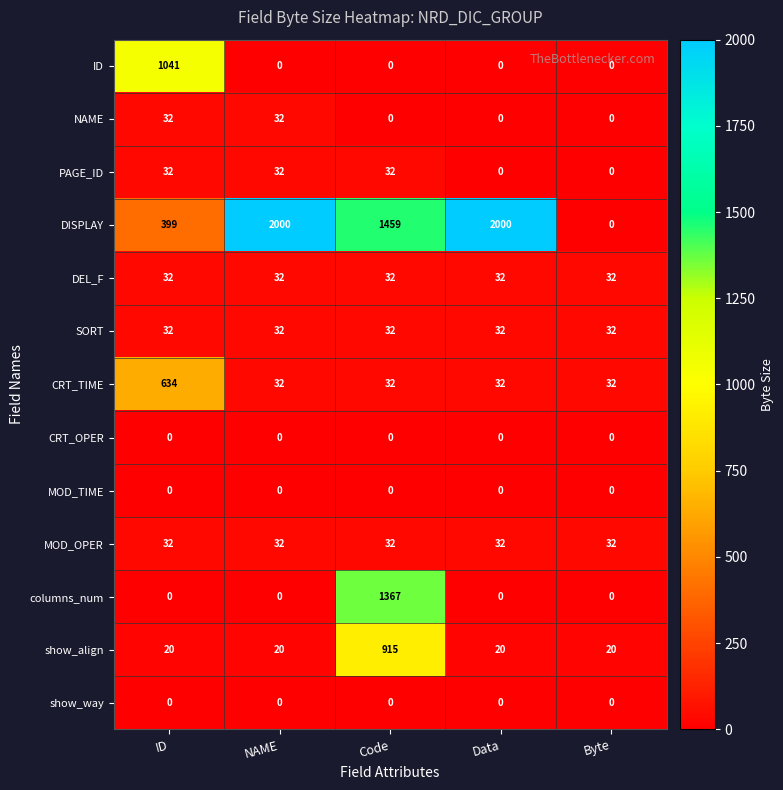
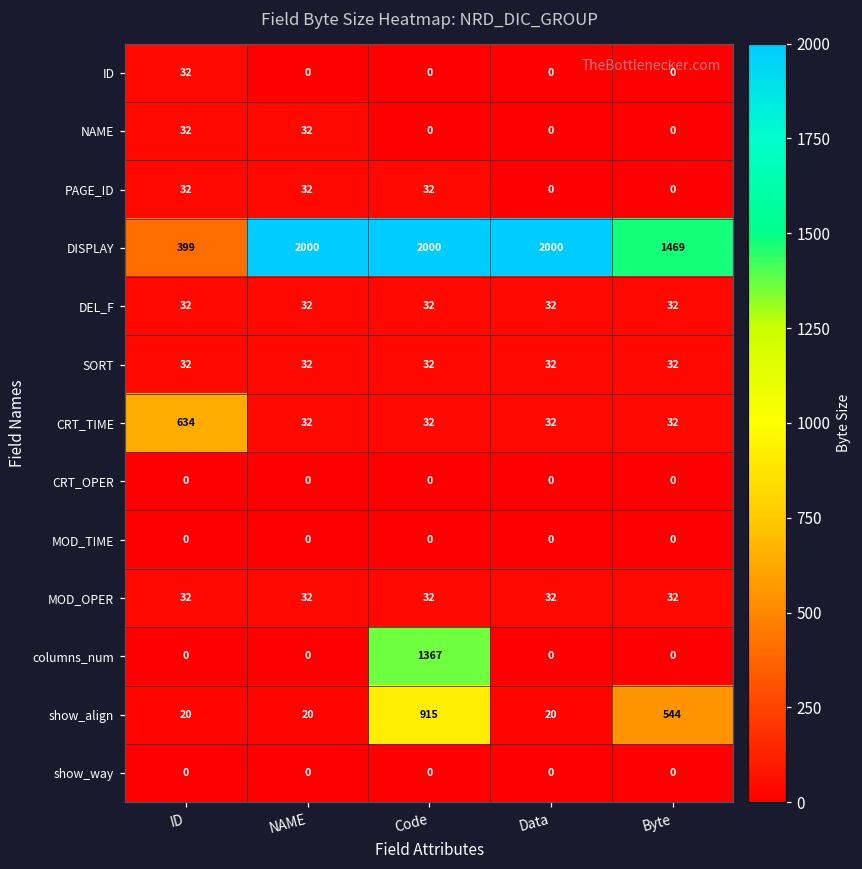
  {
    "ID": {
-     "ID": 1041,
+     "ID": 32,
      "NAME": 0,
      "Code": 0,
      "Data": 0
    },
    "NAME": {
      "ID": 32,
      "NAME": 32,
      "Code": 0,
      "Data": 0,
      "Byte": 0
    },
    "PAGE_ID": {
      "ID": 32,
      "NAME": 32,
      "Code": 32,
      "Data": 0,
      "Byte": 0
    },
    "DISPLAY": {
      "ID": 399,
      "NAME": 2000,
-     "Code": 1459,
+     "Code": 2000,
      "Data": 2000,
-     "Byte": 0
+     "Byte": 1469
    },
    "DEL_F": {
      "ID": 32,
      "NAME": 32,
      "Code": 32,
      "Data": 32,
      "Byte": 32
    },
    "SORT": {
      "ID": 32,
      "NAME": 32,
      "Code": 32,
      "Data": 32,
      "Byte": 32
    },
    "CRT_TIME": {
      "ID": 634,
      "NAME": 32,
      "Code": 32,
      "Data": 32,
      "Byte": 32
    },
    "CRT_OPER": {
      "ID": 0,
      "NAME": 0,
      "Code": 0,
      "Data": 0,
      "Byte": 0
    },
    "MOD_TIME": {
      "ID": 0,
      "NAME": 0,
      "Code": 0,
      "Data": 0,
      "Byte": 0
    },
    "MOD_OPER": {
      "ID": 32,
      "NAME": 32,
      "Code": 32,
      "Data": 32,
      "Byte": 32
    },
    "columns_num": {
      "ID": 0,
      "NAME": 0,
      "Code": 1367,
      "Data": 0,
      "Byte": 0
    },
    "show_align": {
      "ID": 20,
      "NAME": 20,
      "Code": 915,
      "Data": 20,
-     "Byte": 20
+     "Byte": 544
    },
    "show_way": {
      "ID": 0,
      "NAME": 0,
      "Code": 0,
      "Data": 0,
      "Byte": 0
    }
  }
